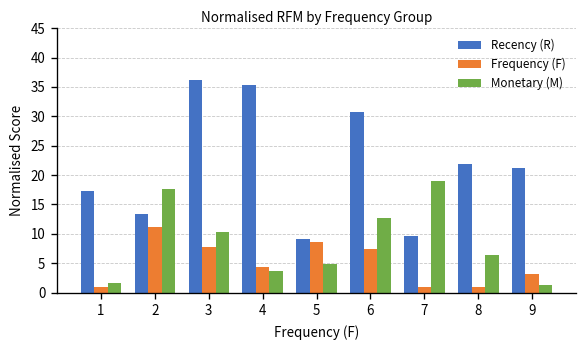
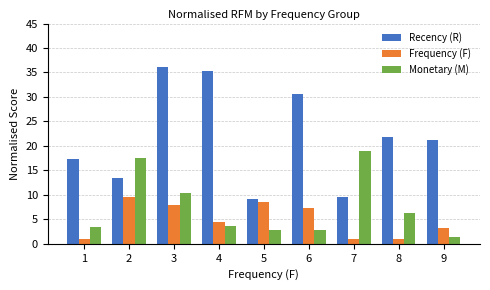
  {
    "Recency (R)": {
      "1": 17,
      "2": 13,
      "3": 36,
      "4": 35,
      "5": 9,
      "6": 31,
      "7": 10,
      "8": 22,
      "9": 21
    },
    "Frequency (F)": {
      "1": 1,
-     "2": 11,
+     "2": 10,
      "3": 8,
      "4": 4,
      "5": 9,
      "6": 7,
      "7": 1,
      "8": 1,
      "9": 3
    },
    "Monetary (M)": {
-     "1": 2,
+     "1": 4,
      "2": 18,
      "3": 10,
      "4": 4,
-     "5": 5,
-     "6": 13,
+     "5": 3,
+     "6": 3,
      "7": 19,
      "8": 6,
      "9": 1
    }
  }
